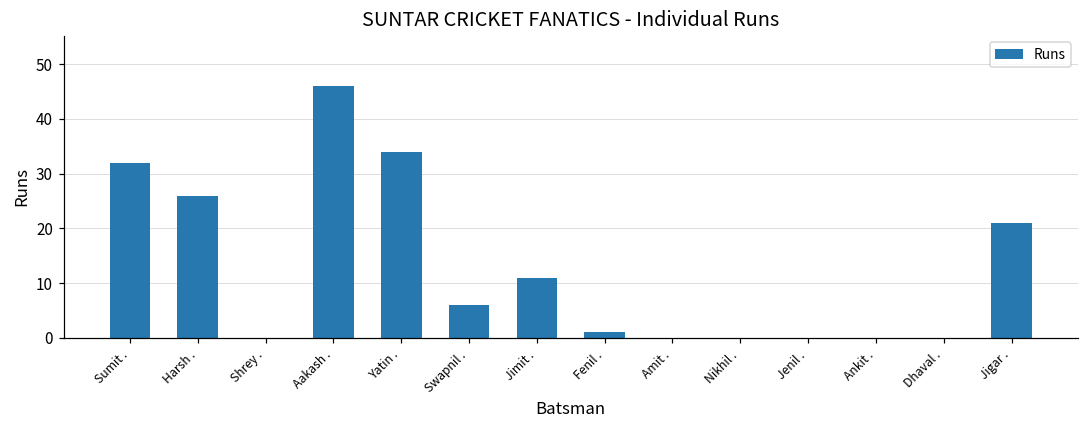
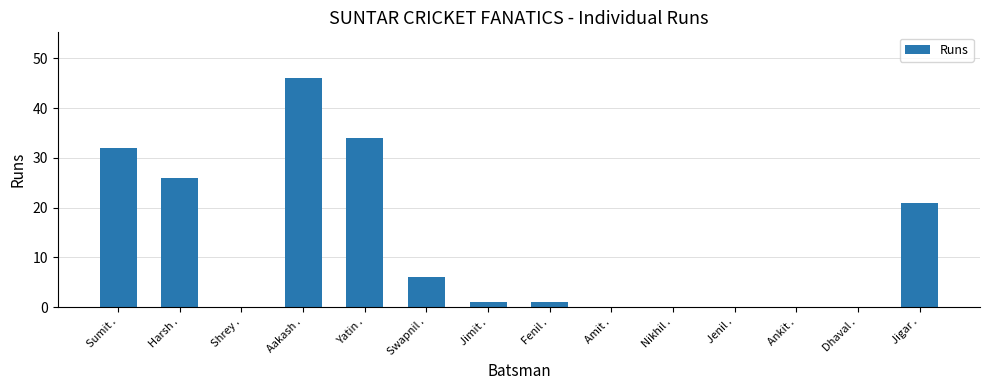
  {
    "Sumit .": 32,
    "Harsh .": 26,
    "Shrey .": 0,
    "Aakash .": 46,
    "Yatin .": 34,
    "Swapnil .": 6,
-   "Jimit .": 11,
+   "Jimit .": 1,
    "Fenil .": 1,
    "Amit .": 0,
    "Nikhil .": 0,
    "Jenil .": 0,
    "Ankit .": 0,
    "Dhaval .": 0,
    "Jigar .": 21
  }
